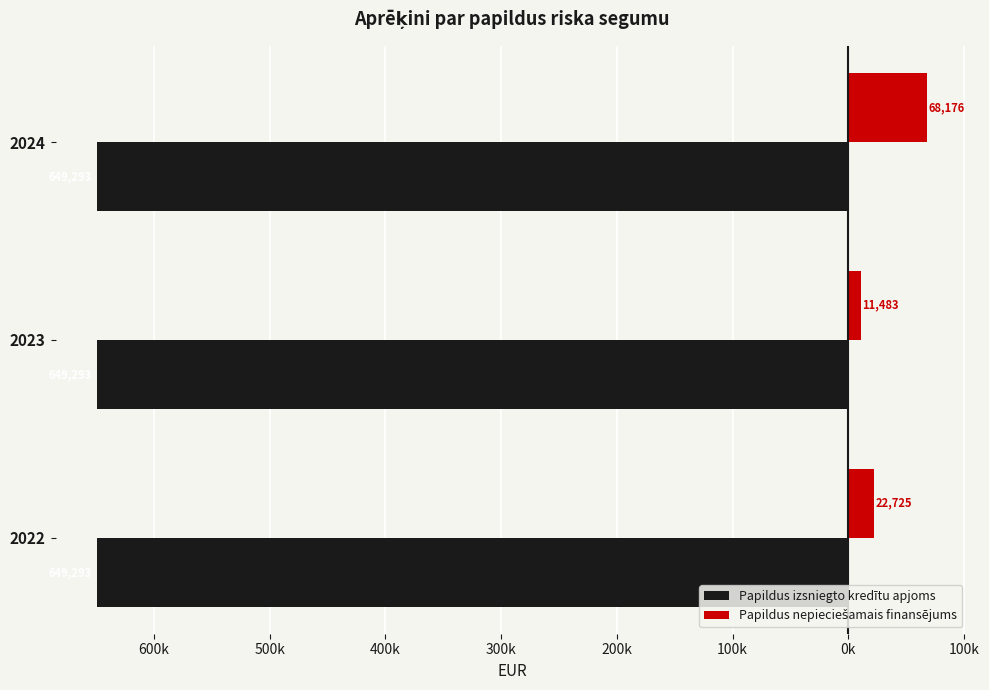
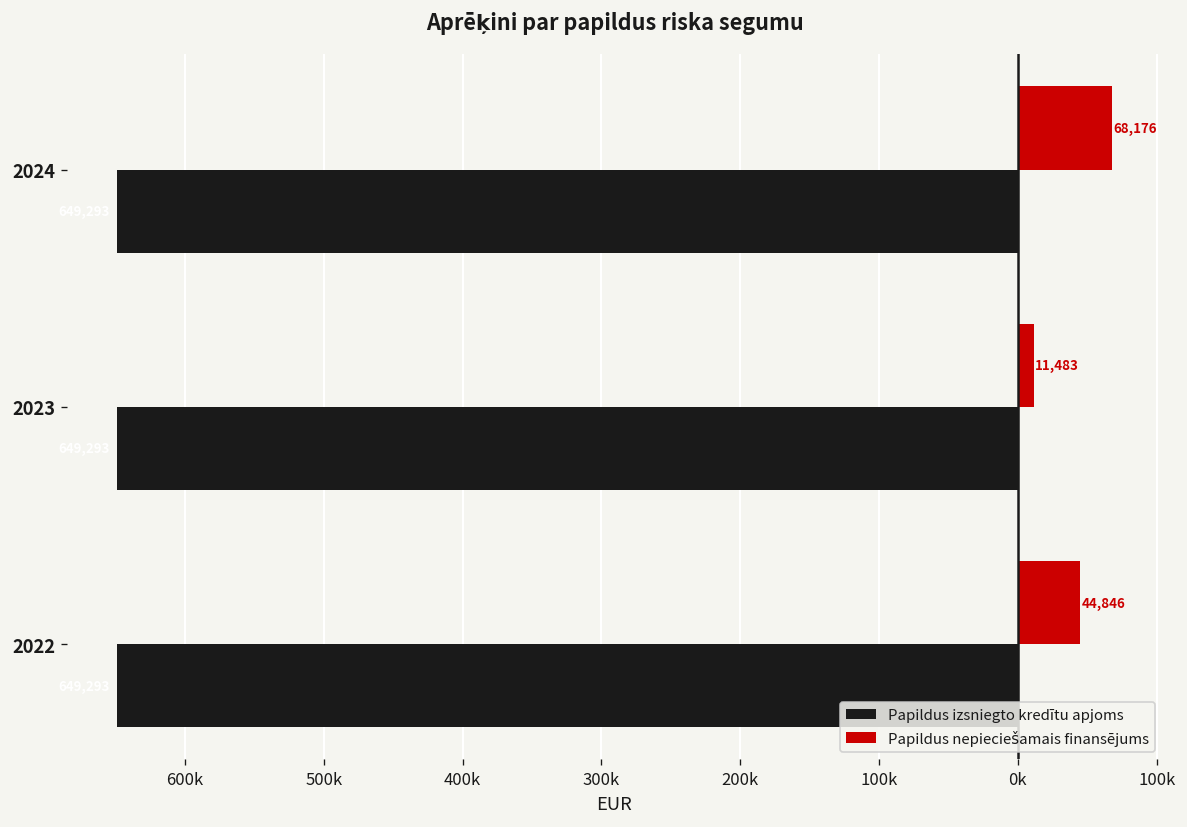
  {
    "Papildus nepieciešamais finansējums": {
      "2024": "68,176",
      "2023": "11,483",
-     "2022": "22,725"
+     "2022": "44,846"
    }
  }
